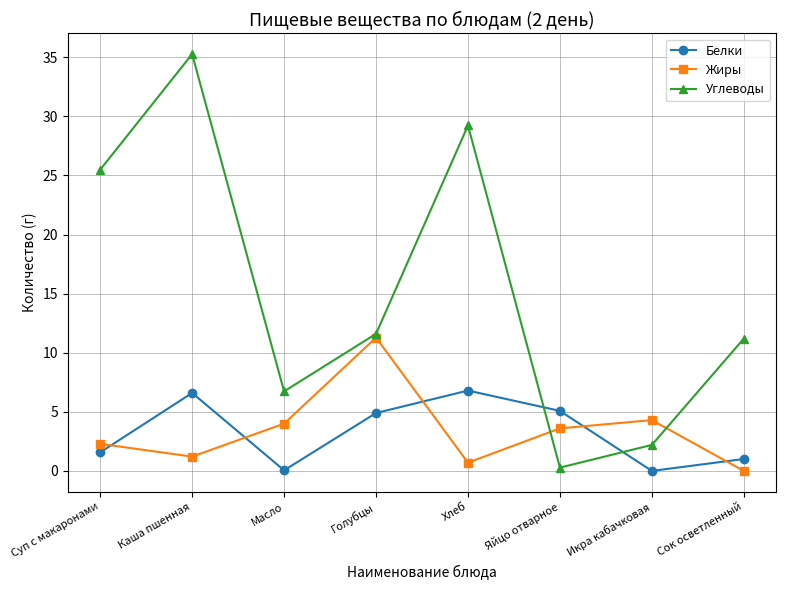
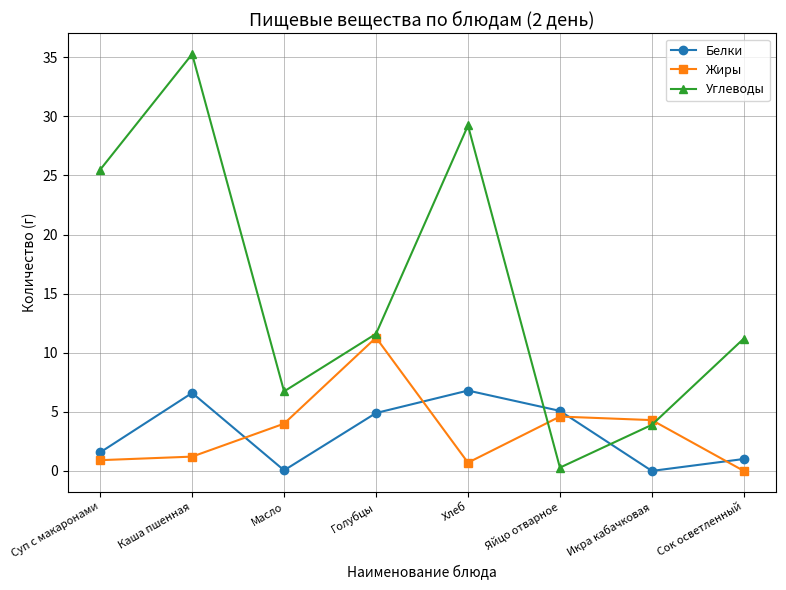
  {
    "Белки": {
      "Суп с макаронами": 1.6,
      "Каша пшенная": 6.6,
      "Масло": 0.1,
      "Голубцы": 4.9,
      "Хлеб": 6.8,
      "Яйцо отварное": 5.1,
      "Икра кабачковая": 0.0,
      "Сок осветленный": 1.0
    },
    "Жиры": {
-     "Суп с макаронами": 2.3,
+     "Суп с макаронами": 0.9,
      "Каша пшенная": 1.2,
      "Масло": 4.0,
      "Голубцы": 11.3,
      "Хлеб": 0.7,
-     "Яйцо отварное": 3.6,
+     "Яйцо отварное": 4.6,
      "Икра кабачковая": 4.3,
      "Сок осветленный": 0.0
    },
    "Углеводы": {
      "Суп с макаронами": 25.5,
      "Каша пшенная": 35.3,
      "Масло": 6.7,
      "Голубцы": 11.6,
      "Хлеб": 29.2,
      "Яйцо отварное": 0.3,
-     "Икра кабачковая": 2.2,
+     "Икра кабачковая": 3.9,
      "Сок осветленный": 11.2
    }
  }
